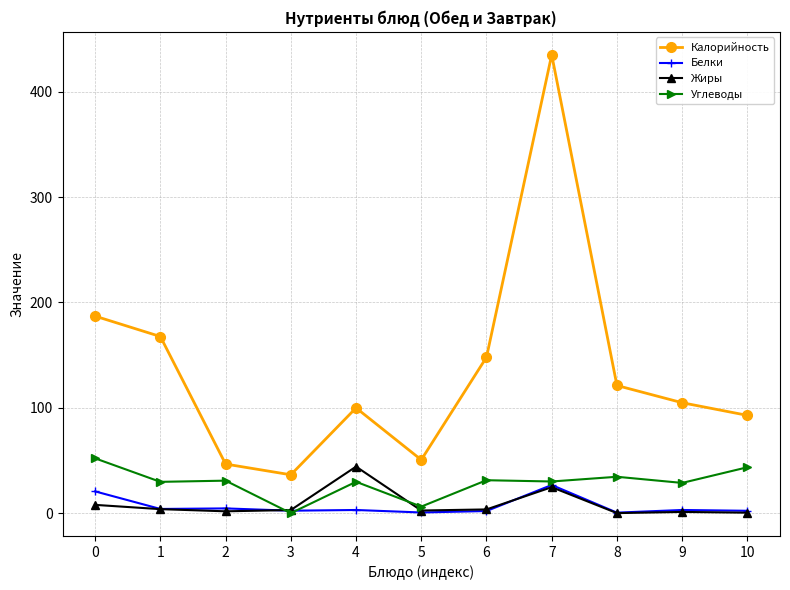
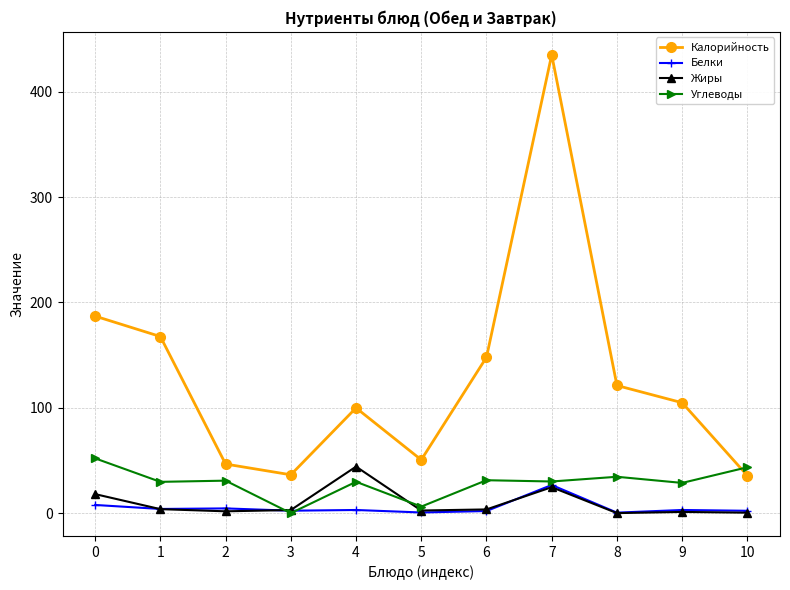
  {
    "Калорийность": {
      "0": 187,
      "1": 168,
      "2": 47,
      "3": 36,
      "4": 100,
      "5": 51,
      "6": 148,
      "7": 435,
      "8": 121,
      "9": 105,
-     "10": 93
+     "10": 36
    },
    "Белки": {
-     "0": 21,
+     "0": 8,
      "2": 5,
      "4": 3
    },
    "Жиры": {
-     "0": 8,
+     "0": 18,
      "2": 2,
      "4": 44
    },
    "Углеводы": {
      "0": 52,
      "1": 30,
      "2": 31,
      "4": 30,
      "5": 6,
      "6": 31,
      "7": 30,
      "8": 35,
      "9": 29,
      "10": 44
    }
  }
